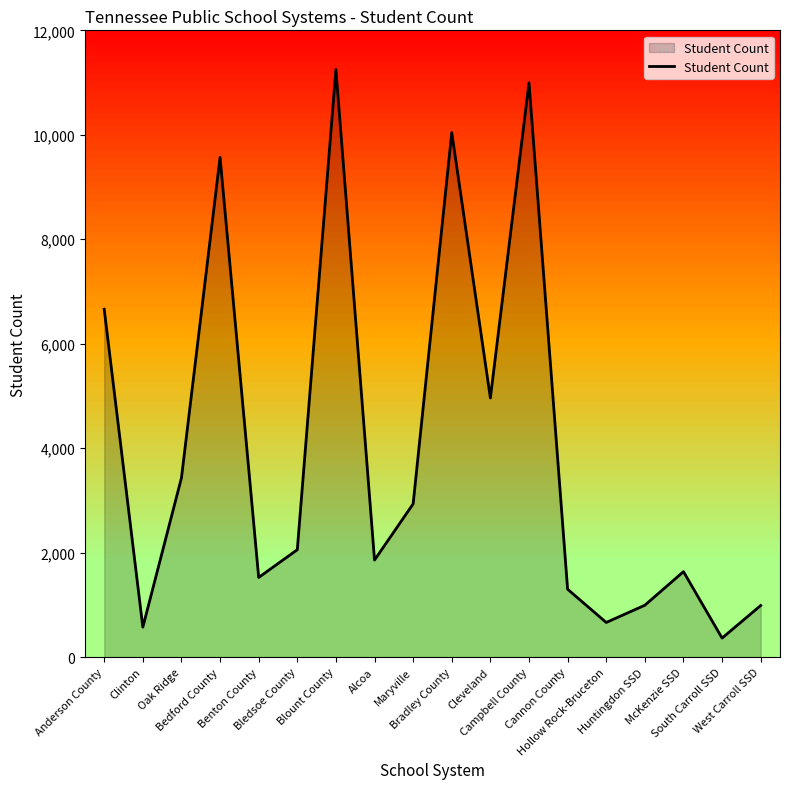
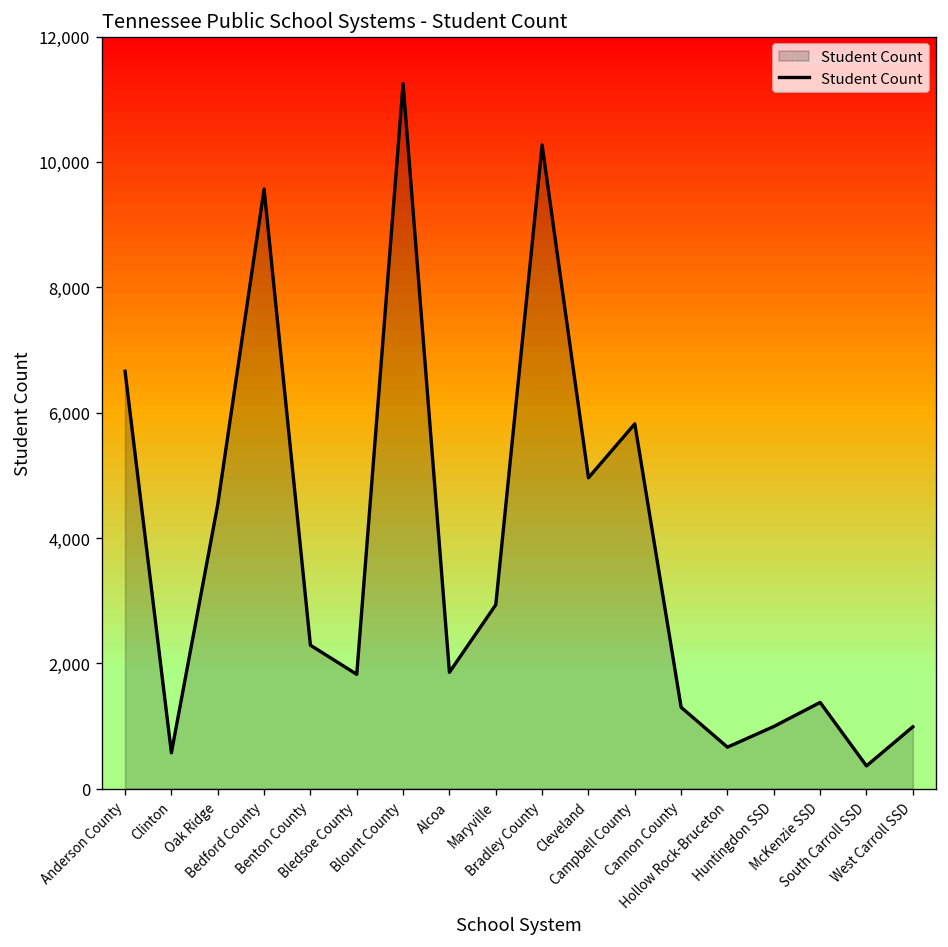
  {
    "Anderson County": "6,700",
    "Clinton": "600",
-   "Oak Ridge": "3,400",
+   "Oak Ridge": "4,500",
    "Bedford County": "9,600",
-   "Benton County": "1,500",
-   "Bledsoe County": "2,100",
+   "Benton County": "2,300",
+   "Bledsoe County": "1,800",
    "Blount County": "11,200",
    "Alcoa": "1,900",
    "Maryville": "2,900",
-   "Bradley County": "10,000",
+   "Bradley County": "10,300",
    "Cleveland": "5,000",
-   "Campbell County": "11,000",
+   "Campbell County": "5,800",
    "Cannon County": "1,300",
    "Hollow Rock-Bruceton": "700",
    "Huntingdon SSD": "1,000",
-   "McKenzie SSD": "1,600",
+   "McKenzie SSD": "1,400",
    "South Carroll SSD": "400",
    "West Carroll SSD": "1,000"
  }
